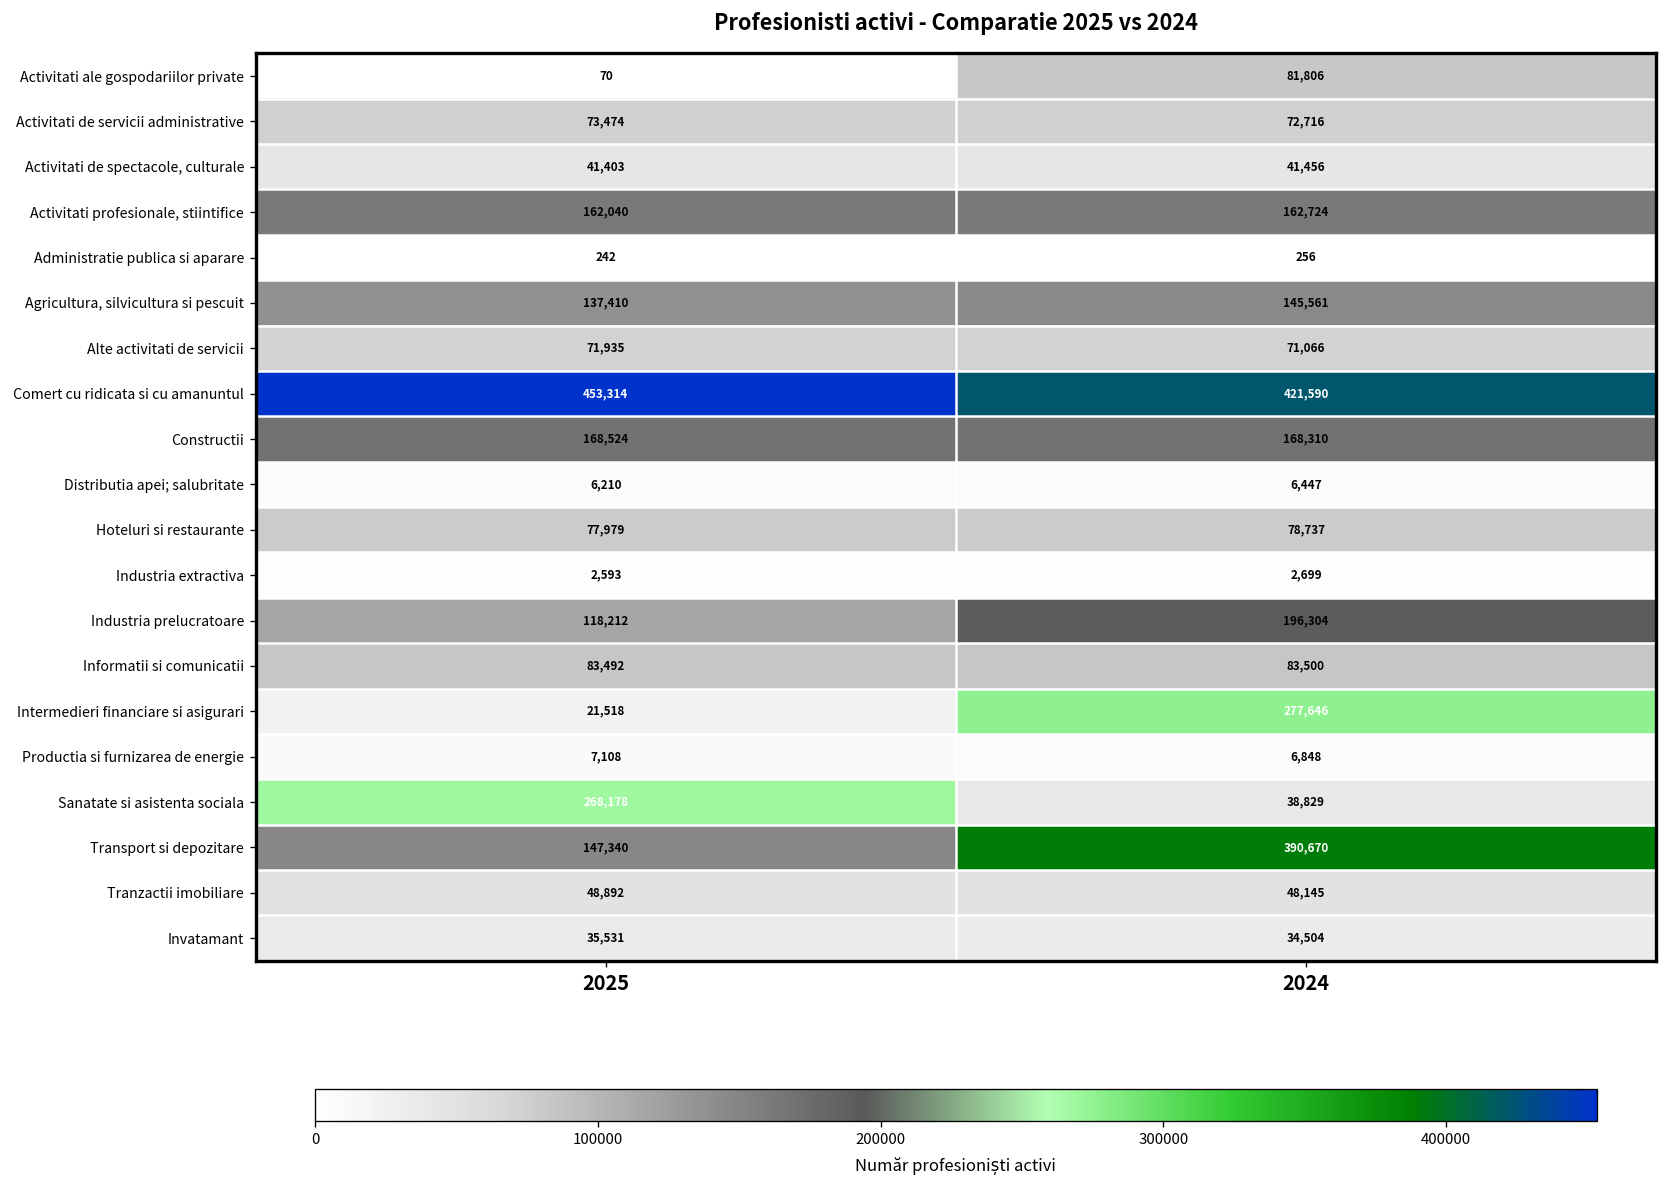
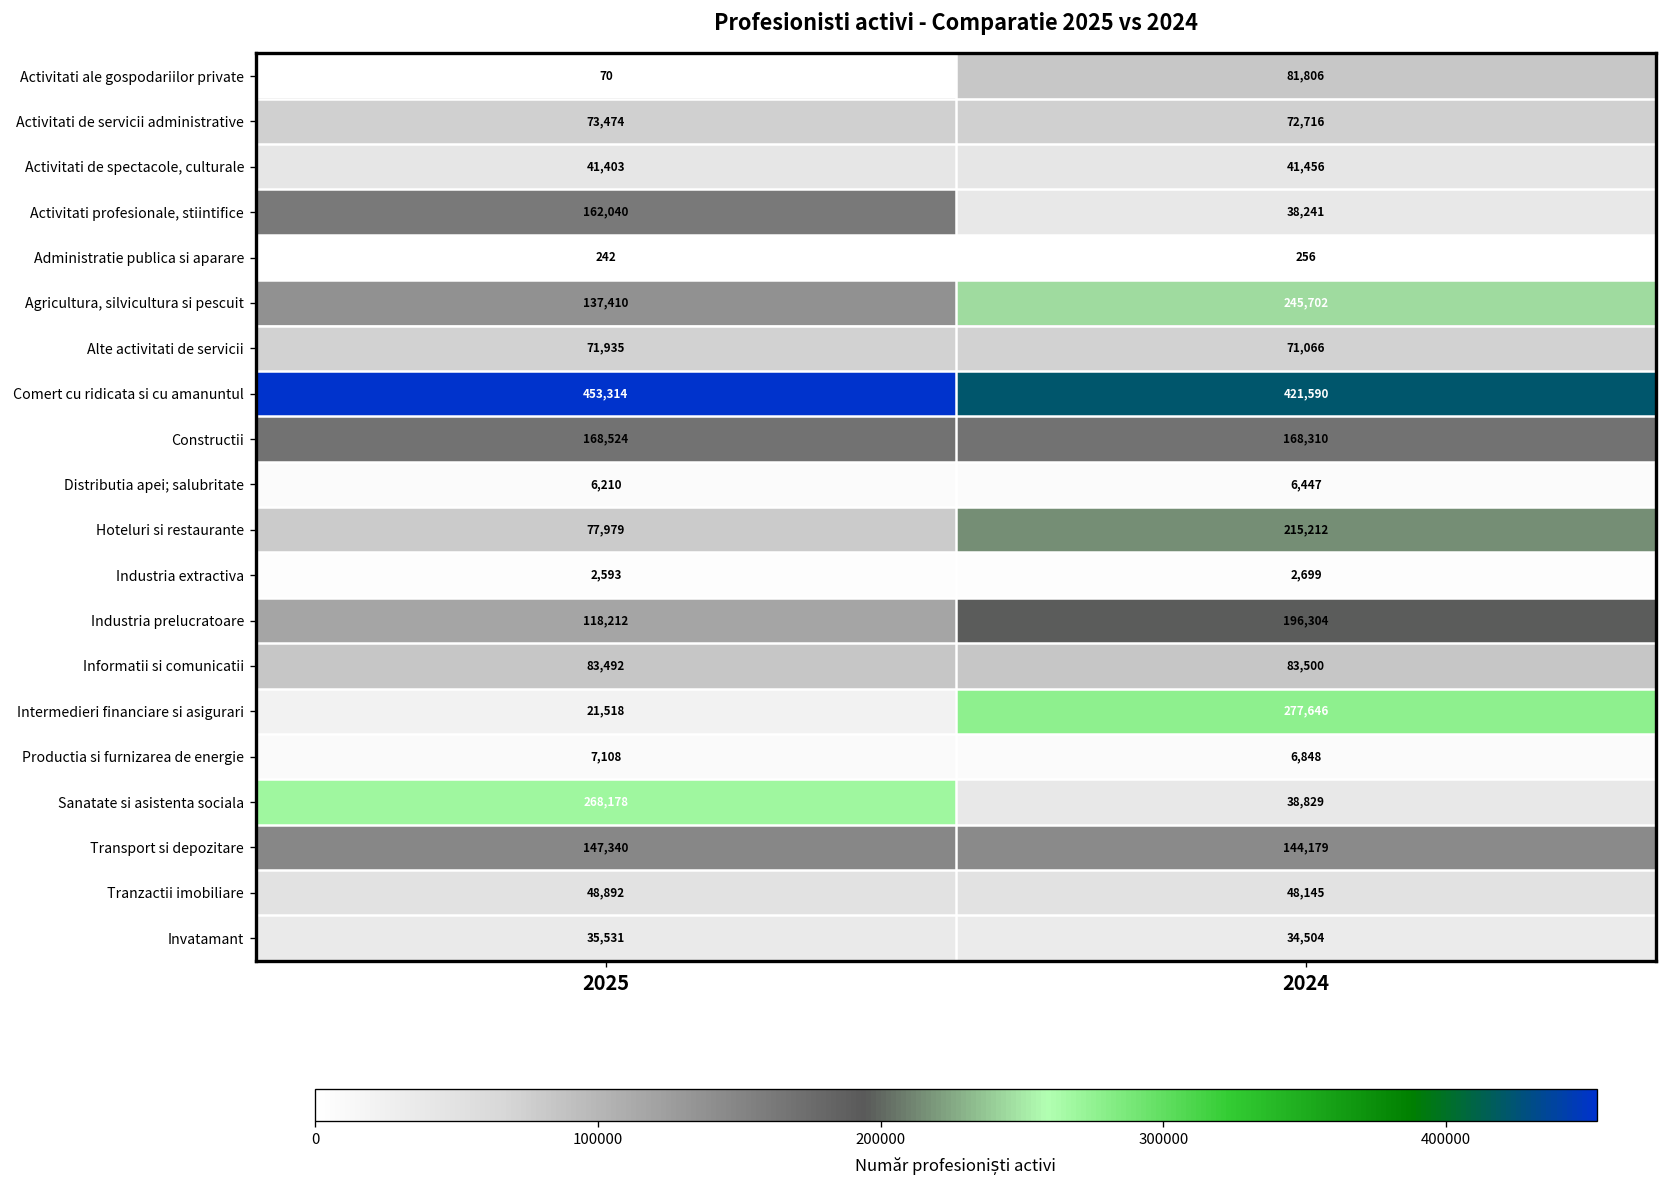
  {
    "Activitati ale gospodariilor private": {
      "2025": "70",
      "2024": "81,806"
    },
    "Activitati de servicii administrative": {
      "2025": "73,474",
      "2024": "72,716"
    },
    "Activitati de spectacole, culturale": {
      "2025": "41,403",
      "2024": "41,456"
    },
    "Activitati profesionale, stiintifice": {
      "2025": "162,040",
-     "2024": "162,724"
+     "2024": "38,241"
    },
    "Administratie publica si aparare": {
      "2025": "242",
      "2024": "256"
    },
    "Agricultura, silvicultura si pescuit": {
      "2025": "137,410",
-     "2024": "145,561"
+     "2024": "245,702"
    },
    "Alte activitati de servicii": {
      "2025": "71,935",
      "2024": "71,066"
    },
    "Comert cu ridicata si cu amanuntul": {
      "2025": "453,314",
      "2024": "421,590"
    },
    "Constructii": {
      "2025": "168,524",
      "2024": "168,310"
    },
    "Distributia apei; salubritate": {
      "2025": "6,210",
      "2024": "6,447"
    },
    "Hoteluri si restaurante": {
      "2025": "77,979",
-     "2024": "78,737"
+     "2024": "215,212"
    },
    "Industria extractiva": {
      "2025": "2,593",
      "2024": "2,699"
    },
    "Industria prelucratoare": {
      "2025": "118,212",
      "2024": "196,304"
    },
    "Informatii si comunicatii": {
      "2025": "83,492",
      "2024": "83,500"
    },
    "Intermedieri financiare si asigurari": {
      "2025": "21,518",
      "2024": "277,646"
    },
    "Productia si furnizarea de energie": {
      "2025": "7,108",
      "2024": "6,848"
    },
    "Sanatate si asistenta sociala": {
      "2025": "268,178",
      "2024": "38,829"
    },
    "Transport si depozitare": {
      "2025": "147,340",
-     "2024": "390,670"
+     "2024": "144,179"
    },
    "Tranzactii imobiliare": {
      "2025": "48,892",
      "2024": "48,145"
    },
    "Invatamant": {
      "2025": "35,531",
      "2024": "34,504"
    }
  }
